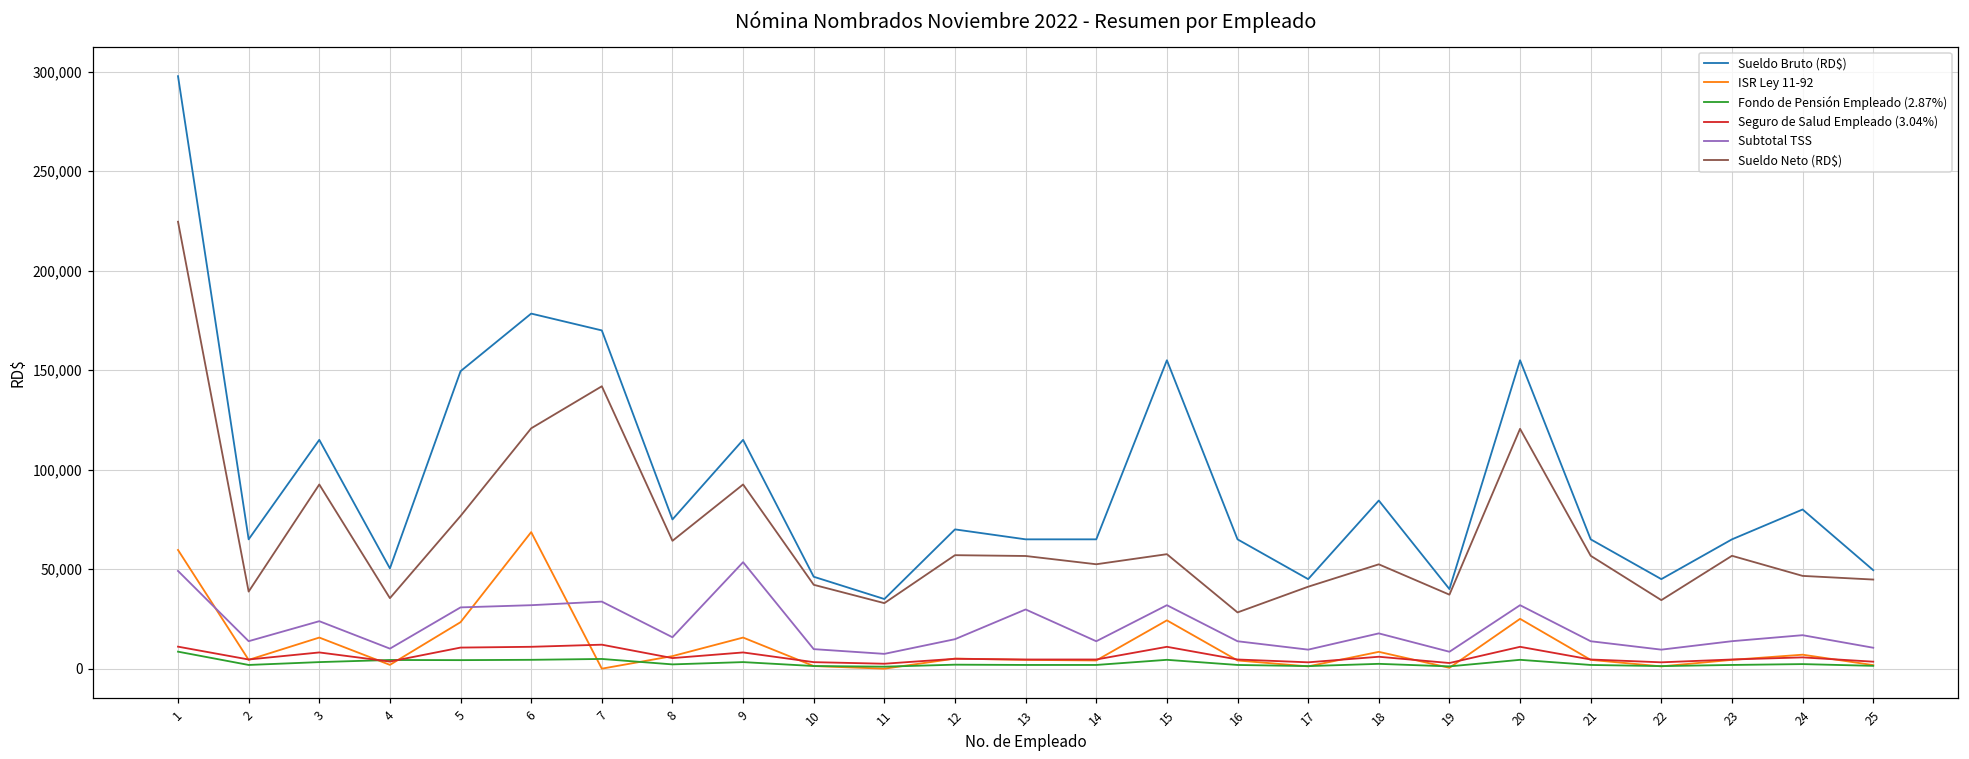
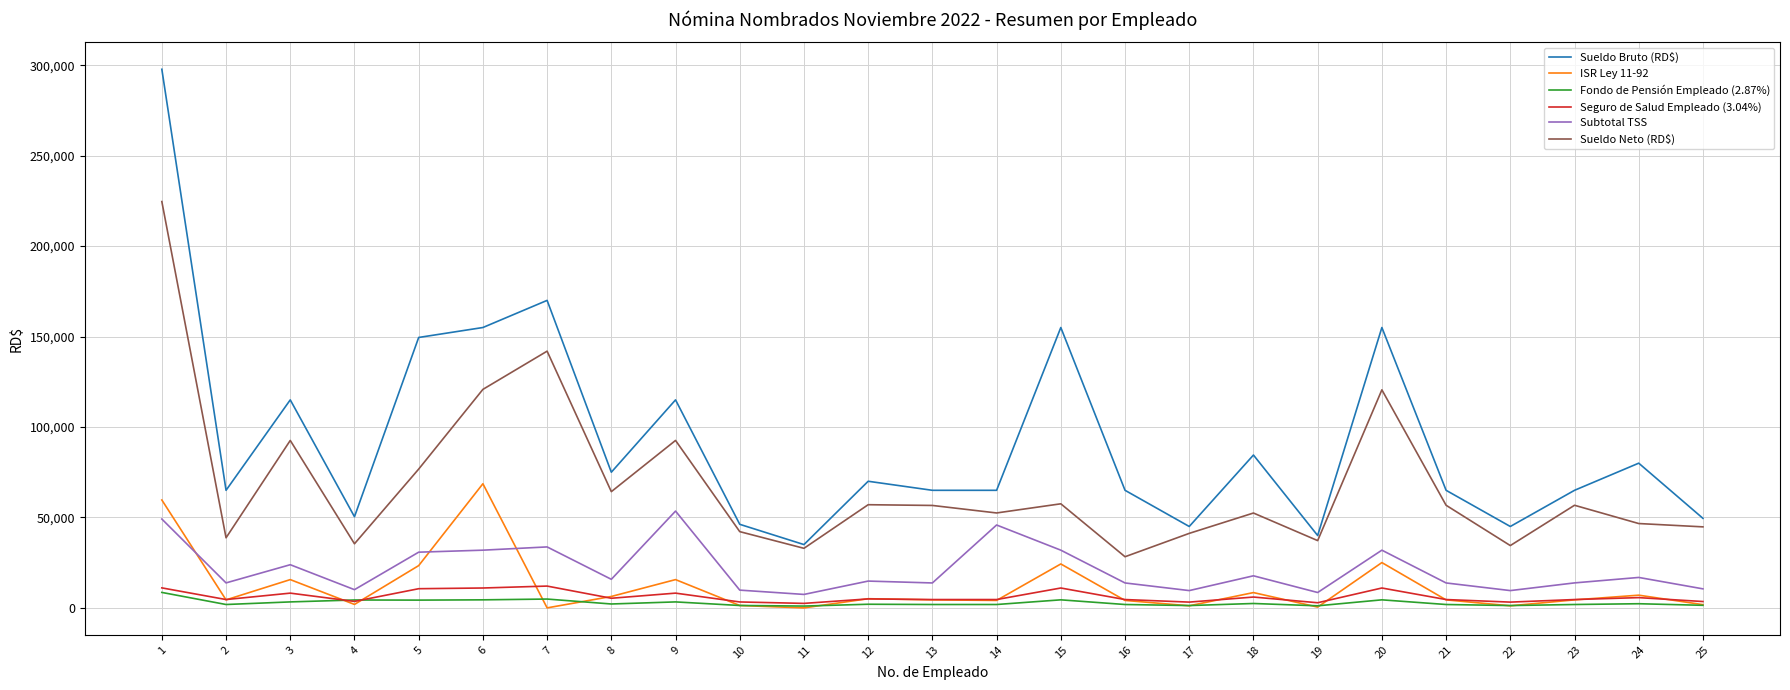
  {
    "Sueldo Bruto (RD$)": {
      "1": "298,000",
      "2": "65,000",
      "3": "115,000",
      "4": "50,000",
      "5": "150,000",
-     "6": "178,000",
+     "6": "155,000",
      "7": "170,000",
      "8": "75,000",
      "9": "115,000",
      "10": "46,000",
      "11": "35,000",
      "12": "70,000",
      "13": "65,000",
      "14": "65,000",
      "15": "155,000",
      "16": "65,000",
      "17": "45,000",
      "18": "85,000",
      "19": "40,000",
      "20": "155,000",
      "21": "65,000",
      "22": "45,000",
      "23": "65,000",
      "24": "80,000",
      "25": "50,000"
    },
    "ISR Ley 11-92": {
      "1": "60,000",
      "3": "16,000",
      "4": "2,000",
      "5": "23,000",
      "6": "69,000",
      "7": "0",
      "9": "16,000",
      "15": "24,000",
      "18": "8,000",
      "20": "25,000"
    },
    "Fondo de Pensión Empleado (2.87%)": {
      "1": "9,000",
      "2": "2,000",
      "3": "3,000",
      "5": "4,000",
      "6": "4,000",
      "7": "5,000",
      "8": "2,000",
      "9": "3,000",
      "12": "2,000",
      "13": "2,000",
      "14": "2,000",
      "15": "4,000",
      "16": "2,000",
      "18": "2,000",
      "20": "4,000",
      "21": "2,000",
      "23": "2,000",
      "24": "2,000"
    },
    "Seguro de Salud Empleado (3.04%)": {
      "1": "11,000",
      "3": "8,000",
      "5": "11,000",
      "6": "11,000",
      "7": "12,000",
      "9": "8,000",
      "10": "3,000",
      "11": "2,000",
      "15": "11,000",
      "17": "3,000",
      "18": "6,000",
      "19": "3,000",
      "20": "11,000",
      "22": "3,000",
      "25": "4,000"
    },
    "Subtotal TSS": {
      "1": "49,000",
      "2": "14,000",
      "3": "24,000",
      "4": "10,000",
      "5": "31,000",
      "6": "32,000",
      "7": "34,000",
      "8": "16,000",
      "9": "54,000",
      "10": "10,000",
      "11": "7,000",
      "12": "15,000",
-     "13": "30,000",
-     "14": "14,000",
+     "13": "14,000",
+     "14": "46,000",
      "15": "32,000",
      "16": "14,000",
      "17": "10,000",
      "18": "18,000",
      "19": "9,000",
      "20": "32,000",
      "21": "14,000",
      "22": "10,000",
      "23": "14,000",
      "24": "17,000",
      "25": "11,000"
    },
    "Sueldo Neto (RD$)": {
      "1": "225,000",
      "2": "39,000",
      "3": "93,000",
      "4": "35,000",
      "5": "77,000",
      "6": "121,000",
      "7": "142,000",
      "8": "64,000",
      "9": "93,000",
      "10": "42,000",
      "11": "33,000",
      "12": "57,000",
      "13": "57,000",
      "14": "52,000",
      "15": "58,000",
      "16": "28,000",
      "17": "41,000",
      "18": "52,000",
      "19": "37,000",
      "20": "121,000",
      "21": "57,000",
      "22": "34,000",
      "23": "57,000",
      "24": "47,000",
      "25": "45,000"
    }
  }
